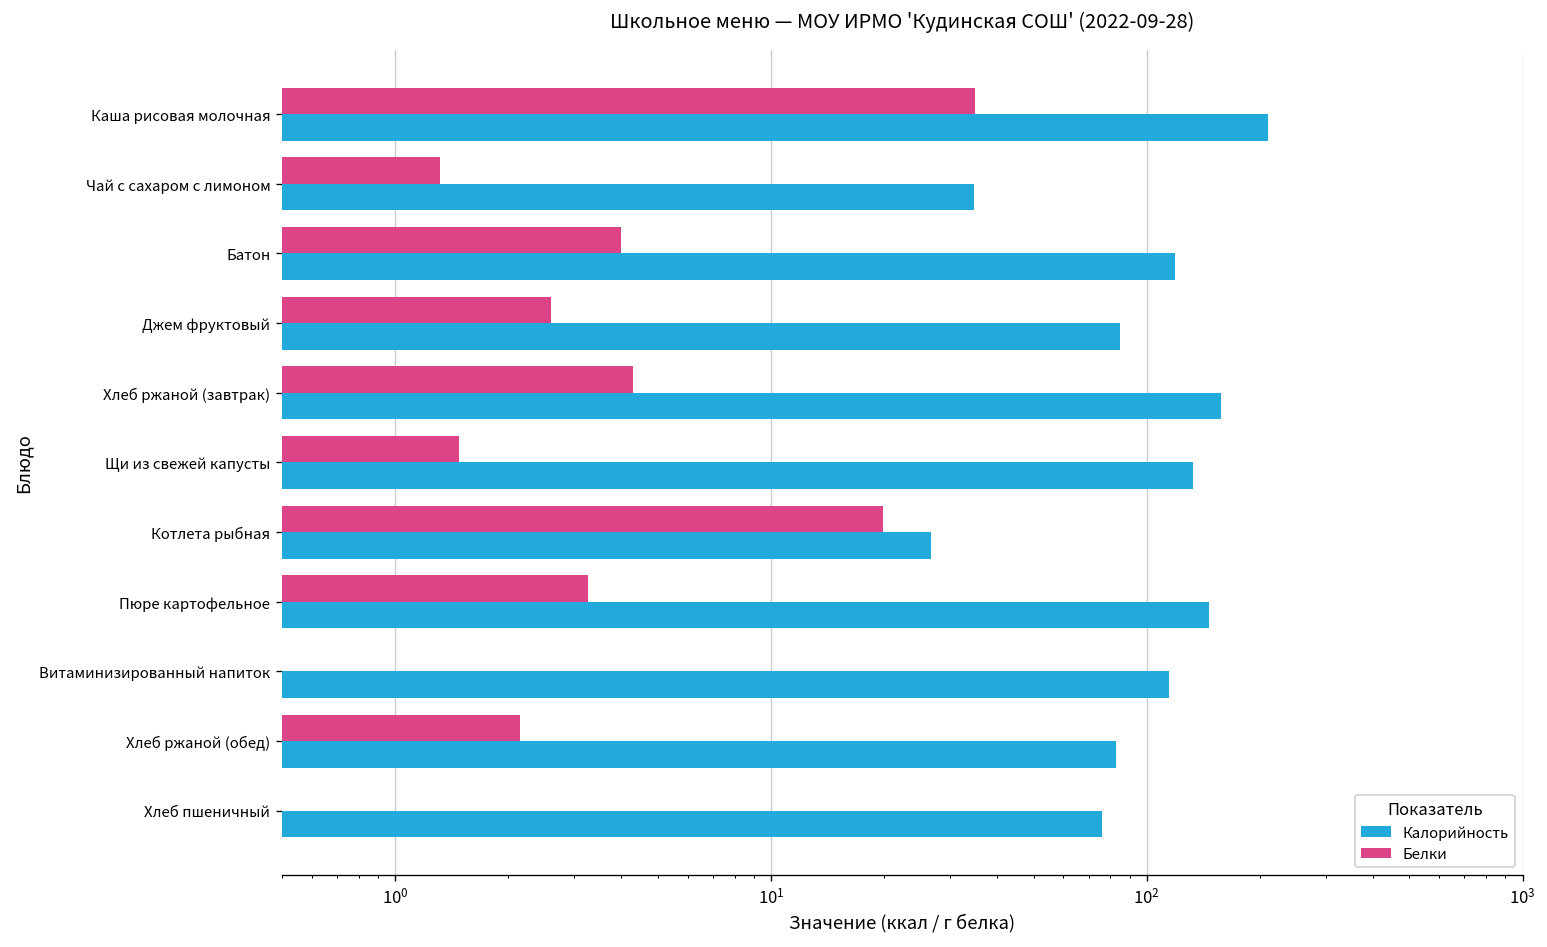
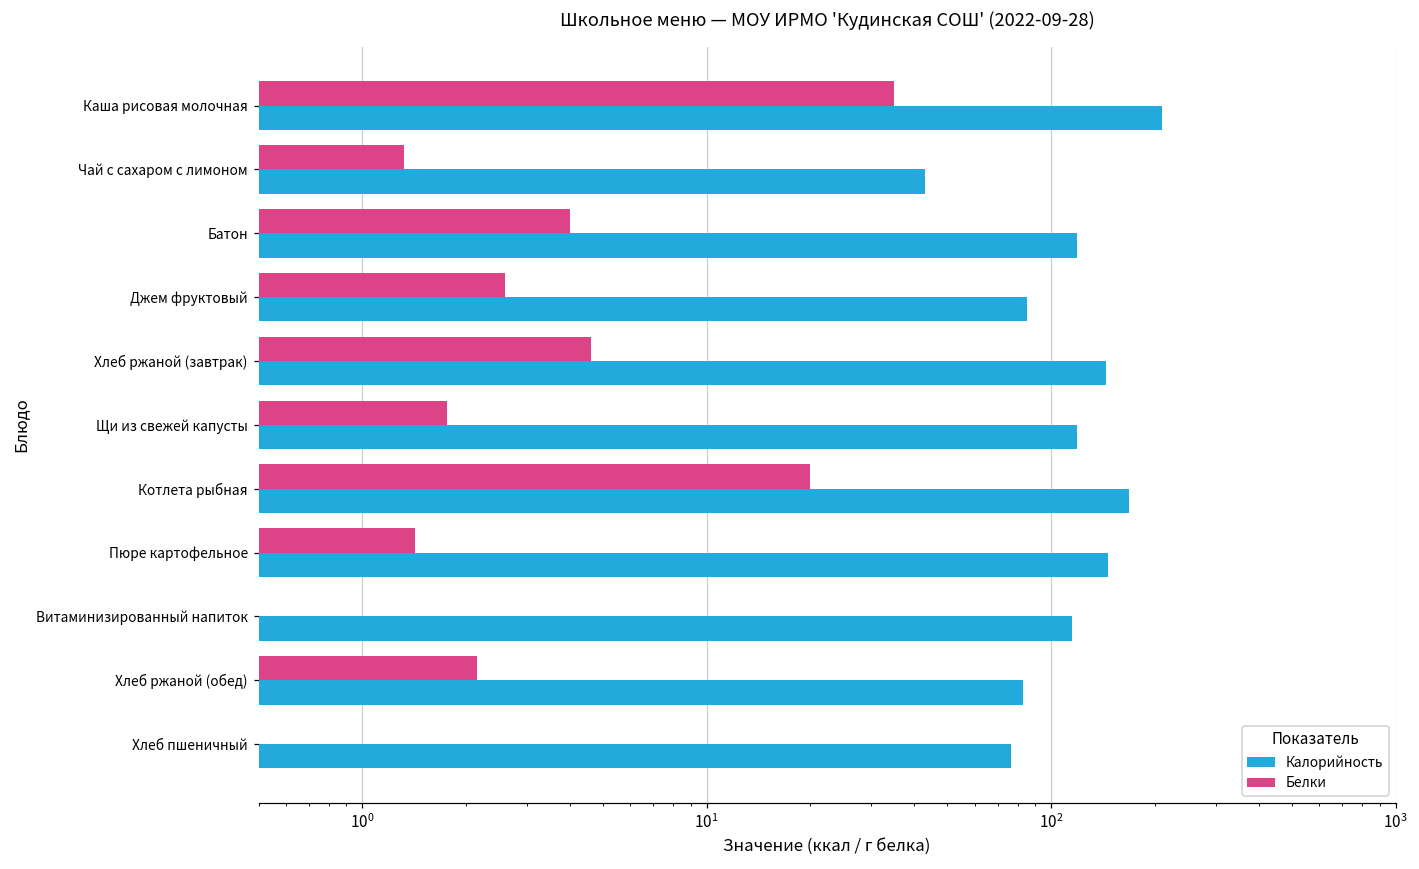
  {
    "Калорийность": {
      "Каша рисовая молочная": 210,
-     "Чай с сахаром с лимоном": 35,
+     "Чай с сахаром с лимоном": 43,
      "Батон": 119,
      "Джем фруктовый": 85,
-     "Хлеб ржаной (завтрак)": 160,
-     "Щи из свежей капусты": 133,
-     "Котлета рыбная": 27,
+     "Хлеб ржаной (завтрак)": 140,
+     "Щи из свежей капусты": 119,
+     "Котлета рыбная": 170,
      "Пюре картофельное": 150,
      "Витаминизированный напиток": 115,
      "Хлеб ржаной (обед)": 83,
      "Хлеб пшеничный": 76
    },
    "Белки": {
      "Каша рисовая молочная": 35,
      "Чай с сахаром с лимоном": 1.3,
      "Батон": 4.0,
      "Джем фруктовый": 2.6,
-     "Хлеб ржаной (завтрак)": 4.3,
-     "Щи из свежей капусты": 1.5,
+     "Хлеб ржаной (завтрак)": 4.6,
+     "Щи из свежей капусты": 1.8,
      "Котлета рыбная": 20,
-     "Пюре картофельное": 3.3,
+     "Пюре картофельное": 1.4,
      "Хлеб ржаной (обед)": 2.2
    }
  }
